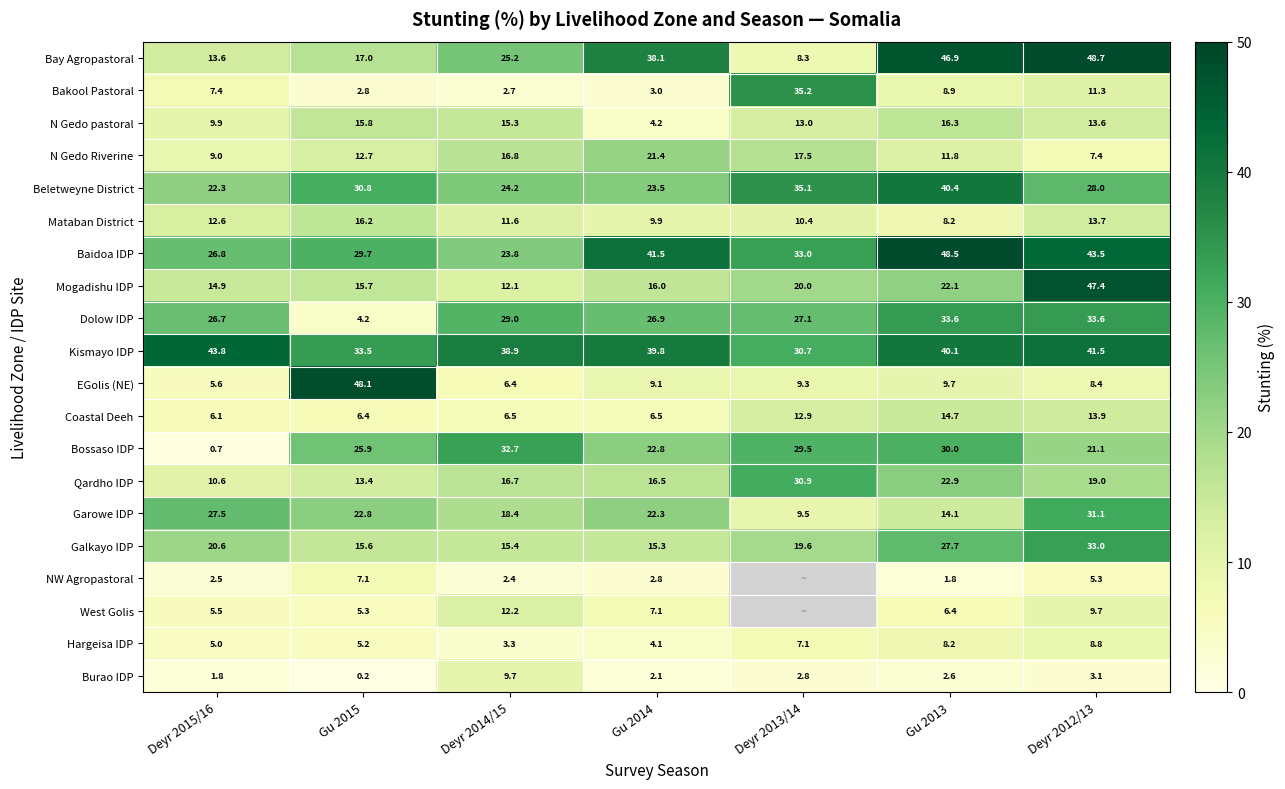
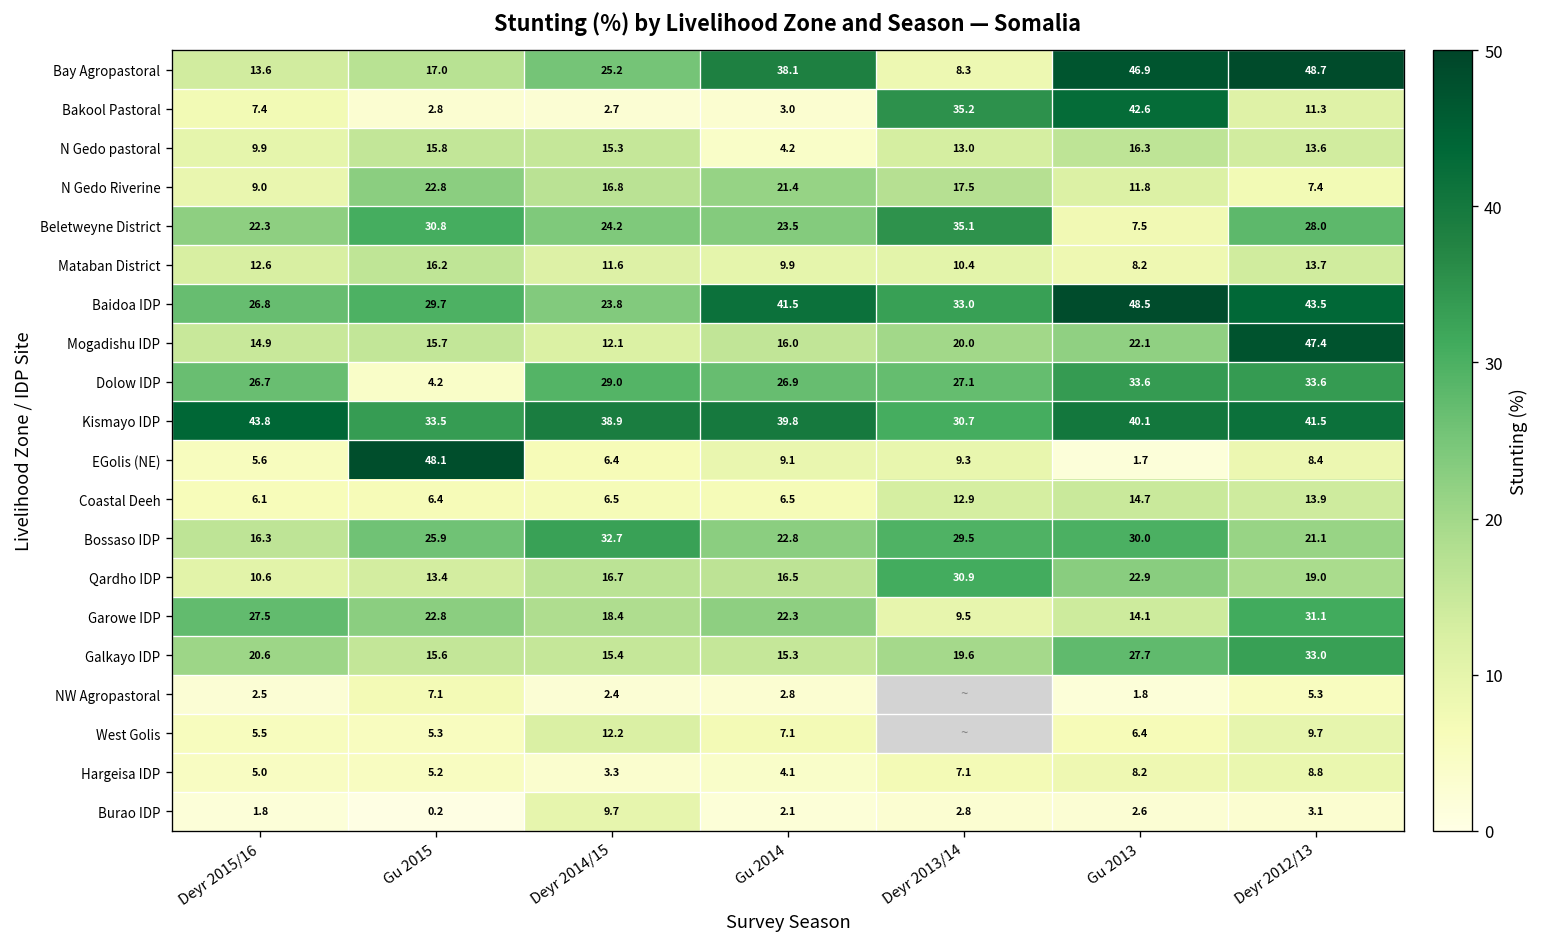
  {
    "Bay Agropastoral": {
      "Deyr 2015/16": 13.6,
      "Gu 2015": 17.0,
      "Deyr 2014/15": 25.2,
      "Gu 2014": 38.1,
      "Deyr 2013/14": 8.3,
      "Gu 2013": 46.9,
      "Deyr 2012/13": 48.7
    },
    "Bakool Pastoral": {
      "Deyr 2015/16": 7.4,
      "Gu 2015": 2.8,
      "Deyr 2014/15": 2.7,
      "Gu 2014": 3.0,
      "Deyr 2013/14": 35.2,
-     "Gu 2013": 8.9,
+     "Gu 2013": 42.6,
      "Deyr 2012/13": 11.3
    },
    "N Gedo pastoral": {
      "Deyr 2015/16": 9.9,
      "Gu 2015": 15.8,
      "Deyr 2014/15": 15.3,
      "Gu 2014": 4.2,
      "Deyr 2013/14": 13.0,
      "Gu 2013": 16.3,
      "Deyr 2012/13": 13.6
    },
    "N Gedo Riverine": {
      "Deyr 2015/16": 9.0,
-     "Gu 2015": 12.7,
+     "Gu 2015": 22.8,
      "Deyr 2014/15": 16.8,
      "Gu 2014": 21.4,
      "Deyr 2013/14": 17.5,
      "Gu 2013": 11.8,
      "Deyr 2012/13": 7.4
    },
    "Beletweyne District": {
      "Deyr 2015/16": 22.3,
      "Gu 2015": 30.8,
      "Deyr 2014/15": 24.2,
      "Gu 2014": 23.5,
      "Deyr 2013/14": 35.1,
-     "Gu 2013": 40.4,
+     "Gu 2013": 7.5,
      "Deyr 2012/13": 28.0
    },
    "Mataban District": {
      "Deyr 2015/16": 12.6,
      "Gu 2015": 16.2,
      "Deyr 2014/15": 11.6,
      "Gu 2014": 9.9,
      "Deyr 2013/14": 10.4,
      "Gu 2013": 8.2,
      "Deyr 2012/13": 13.7
    },
    "Baidoa IDP": {
      "Deyr 2015/16": 26.8,
      "Gu 2015": 29.7,
      "Deyr 2014/15": 23.8,
      "Gu 2014": 41.5,
      "Deyr 2013/14": 33.0,
      "Gu 2013": 48.5,
      "Deyr 2012/13": 43.5
    },
    "Mogadishu IDP": {
      "Deyr 2015/16": 14.9,
      "Gu 2015": 15.7,
      "Deyr 2014/15": 12.1,
      "Gu 2014": 16.0,
      "Deyr 2013/14": 20.0,
      "Gu 2013": 22.1,
      "Deyr 2012/13": 47.4
    },
    "Dolow IDP": {
      "Deyr 2015/16": 26.7,
      "Gu 2015": 4.2,
      "Deyr 2014/15": 29.0,
      "Gu 2014": 26.9,
      "Deyr 2013/14": 27.1,
      "Gu 2013": 33.6,
      "Deyr 2012/13": 33.6
    },
    "Kismayo IDP": {
      "Deyr 2015/16": 43.8,
      "Gu 2015": 33.5,
      "Deyr 2014/15": 38.9,
      "Gu 2014": 39.8,
      "Deyr 2013/14": 30.7,
      "Gu 2013": 40.1,
      "Deyr 2012/13": 41.5
    },
    "EGolis (NE)": {
      "Deyr 2015/16": 5.6,
      "Gu 2015": 48.1,
      "Deyr 2014/15": 6.4,
      "Gu 2014": 9.1,
      "Deyr 2013/14": 9.3,
-     "Gu 2013": 9.7,
+     "Gu 2013": 1.7,
      "Deyr 2012/13": 8.4
    },
    "Coastal Deeh": {
      "Deyr 2015/16": 6.1,
      "Gu 2015": 6.4,
      "Deyr 2014/15": 6.5,
      "Gu 2014": 6.5,
      "Deyr 2013/14": 12.9,
      "Gu 2013": 14.7,
      "Deyr 2012/13": 13.9
    },
    "Bossaso IDP": {
-     "Deyr 2015/16": 0.7,
+     "Deyr 2015/16": 16.3,
      "Gu 2015": 25.9,
      "Deyr 2014/15": 32.7,
      "Gu 2014": 22.8,
      "Deyr 2013/14": 29.5,
      "Gu 2013": 30.0,
      "Deyr 2012/13": 21.1
    },
    "Qardho IDP": {
      "Deyr 2015/16": 10.6,
      "Gu 2015": 13.4,
      "Deyr 2014/15": 16.7,
      "Gu 2014": 16.5,
      "Deyr 2013/14": 30.9,
      "Gu 2013": 22.9,
      "Deyr 2012/13": 19.0
    },
    "Garowe IDP": {
      "Deyr 2015/16": 27.5,
      "Gu 2015": 22.8,
      "Deyr 2014/15": 18.4,
      "Gu 2014": 22.3,
      "Deyr 2013/14": 9.5,
      "Gu 2013": 14.1,
      "Deyr 2012/13": 31.1
    },
    "Galkayo IDP": {
      "Deyr 2015/16": 20.6,
      "Gu 2015": 15.6,
      "Deyr 2014/15": 15.4,
      "Gu 2014": 15.3,
      "Deyr 2013/14": 19.6,
      "Gu 2013": 27.7,
      "Deyr 2012/13": 33.0
    },
    "NW Agropastoral": {
      "Deyr 2015/16": 2.5,
      "Gu 2015": 7.1,
      "Deyr 2014/15": 2.4,
      "Gu 2014": 2.8,
      "Gu 2013": 1.8,
      "Deyr 2012/13": 5.3
    },
    "West Golis": {
      "Deyr 2015/16": 5.5,
      "Gu 2015": 5.3,
      "Deyr 2014/15": 12.2,
      "Gu 2014": 7.1,
      "Gu 2013": 6.4,
      "Deyr 2012/13": 9.7
    },
    "Hargeisa IDP": {
      "Deyr 2015/16": 5.0,
      "Gu 2015": 5.2,
      "Deyr 2014/15": 3.3,
      "Gu 2014": 4.1,
      "Deyr 2013/14": 7.1,
      "Gu 2013": 8.2,
      "Deyr 2012/13": 8.8
    },
    "Burao IDP": {
      "Deyr 2015/16": 1.8,
      "Gu 2015": 0.2,
      "Deyr 2014/15": 9.7,
      "Gu 2014": 2.1,
      "Deyr 2013/14": 2.8,
      "Gu 2013": 2.6,
      "Deyr 2012/13": 3.1
    }
  }
